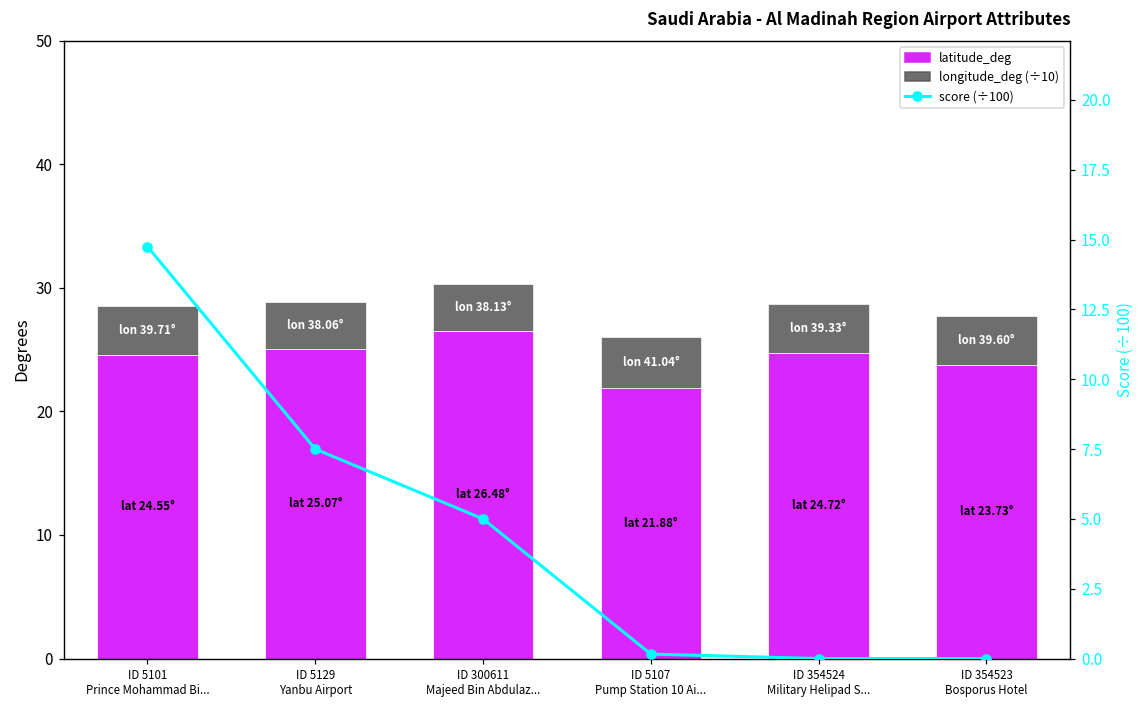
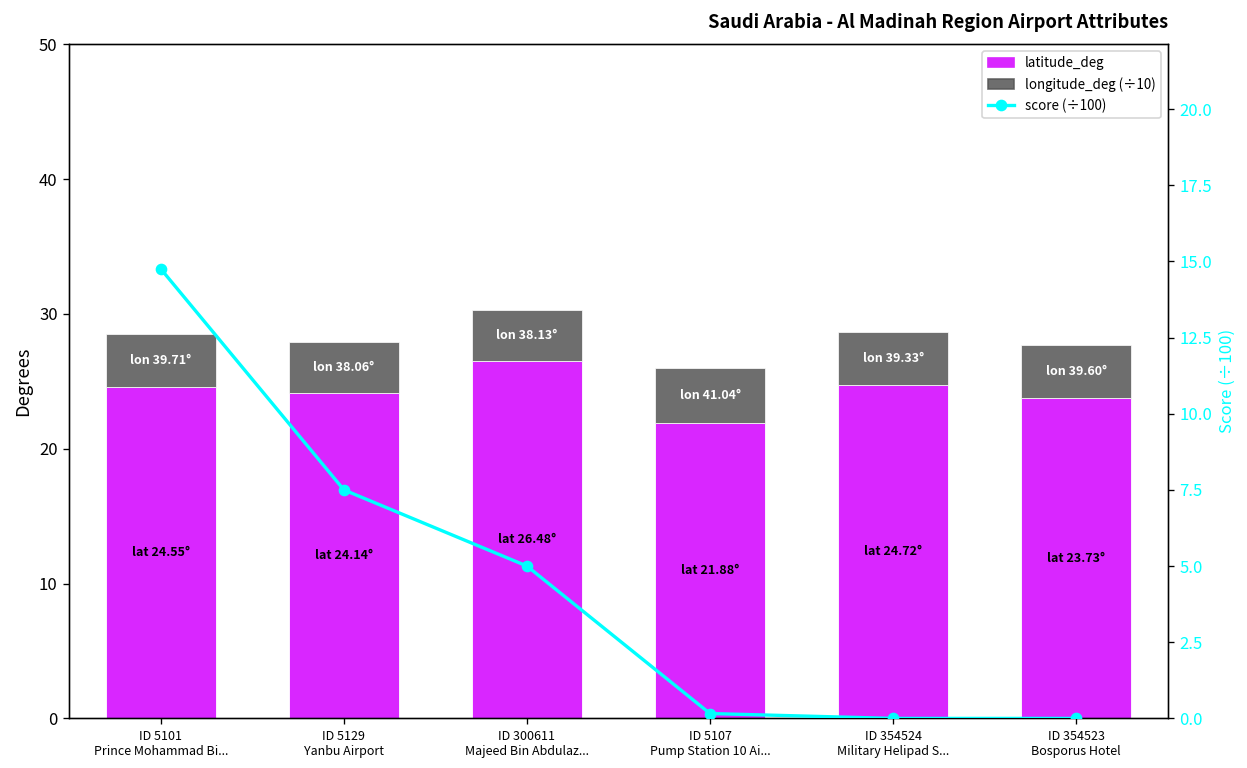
  {
    "latitude_deg": {
      "ID 5101 Prince Mohammad Bi...": "24.55°",
-     "ID 5129 Yanbu Airport": "25.07°",
+     "ID 5129 Yanbu Airport": "24.14°",
      "ID 300611 Majeed Bin Abdulaz...": "26.48°",
      "ID 5107 Pump Station 10 Ai...": "21.88°",
      "ID 354524 Military Helipad S...": "24.72°",
      "ID 354523 Bosporus Hotel": "23.73°"
    }
  }
